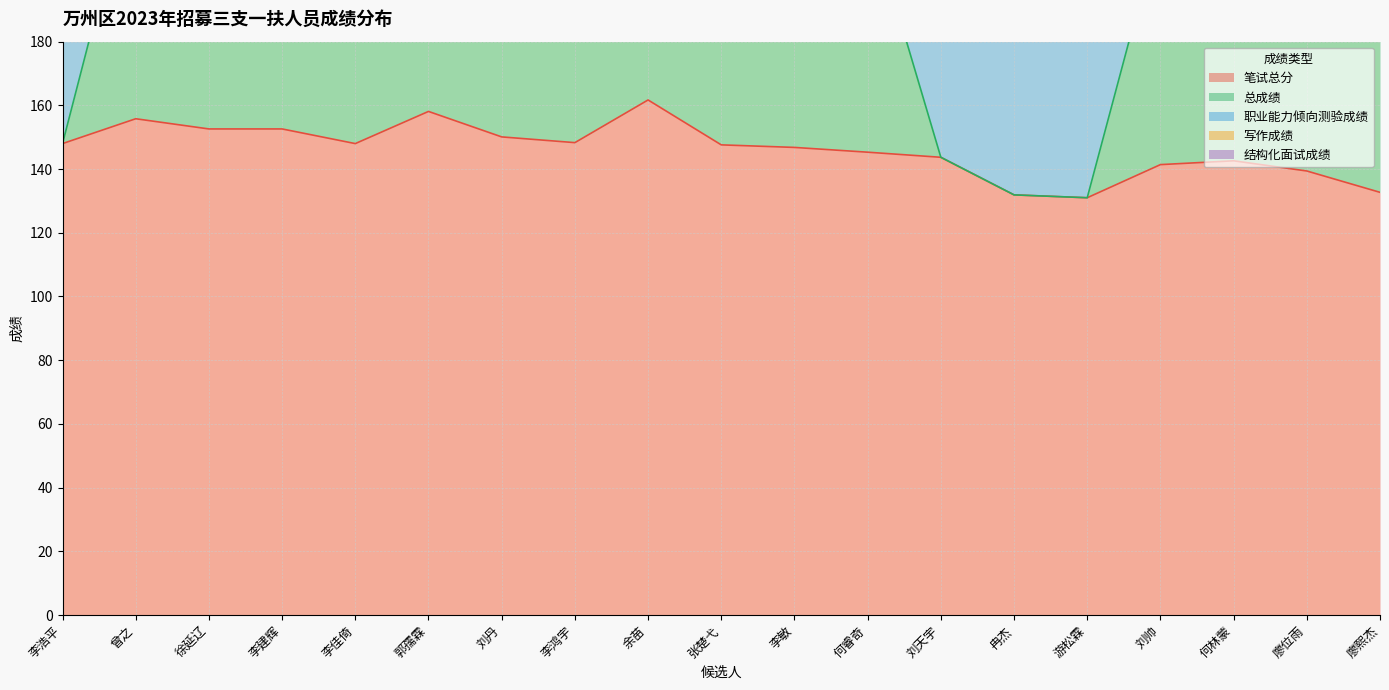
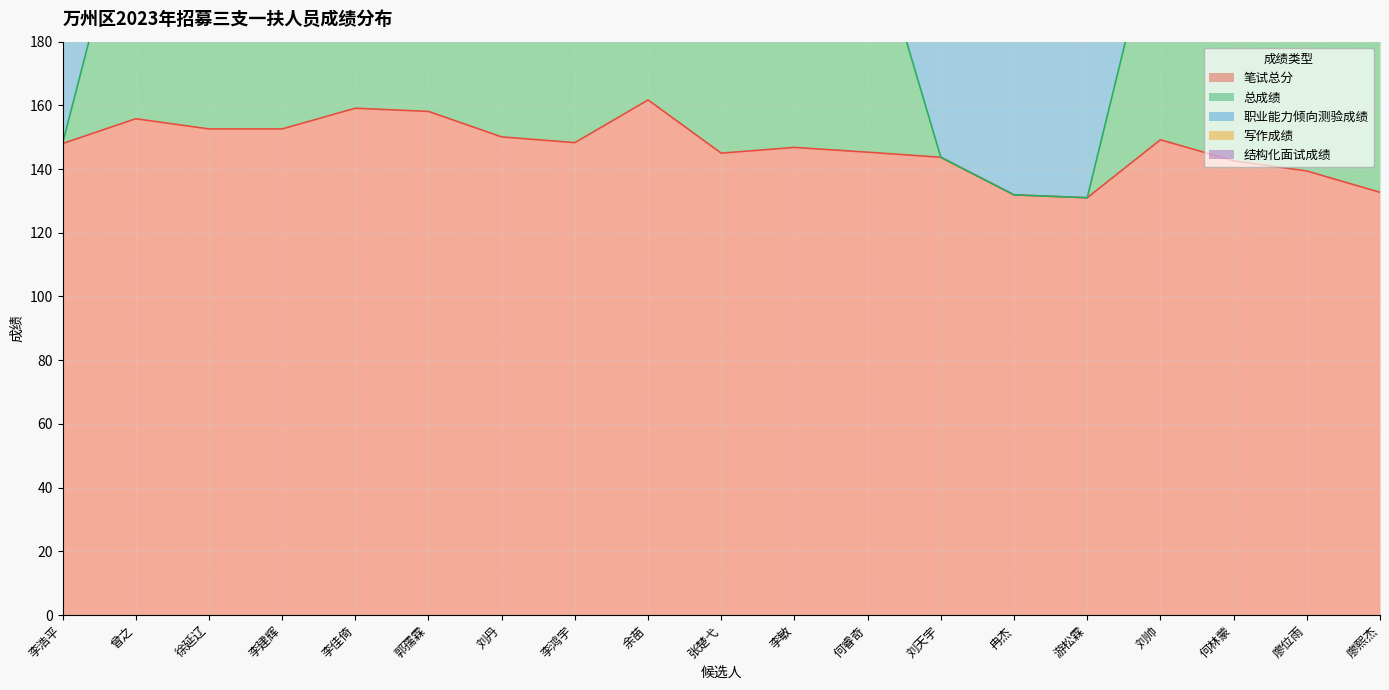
  {
    "笔试总分": {
      "曾之": 156,
      "徐延辽": 153,
      "李建辉": 153,
-     "李佳倚": 148,
+     "李佳倚": 159,
      "郭孺霖": 158,
      "刘丹": 150,
      "李鸿宇": 148,
      "余苗": 162,
-     "张楚弋": 148,
+     "张楚弋": 145,
      "李敏": 147,
      "何睿奇": 145,
-     "刘帅": 141,
+     "刘帅": 149,
      "廖位雨": 139,
      "廖熙杰": 133
    }
  }
